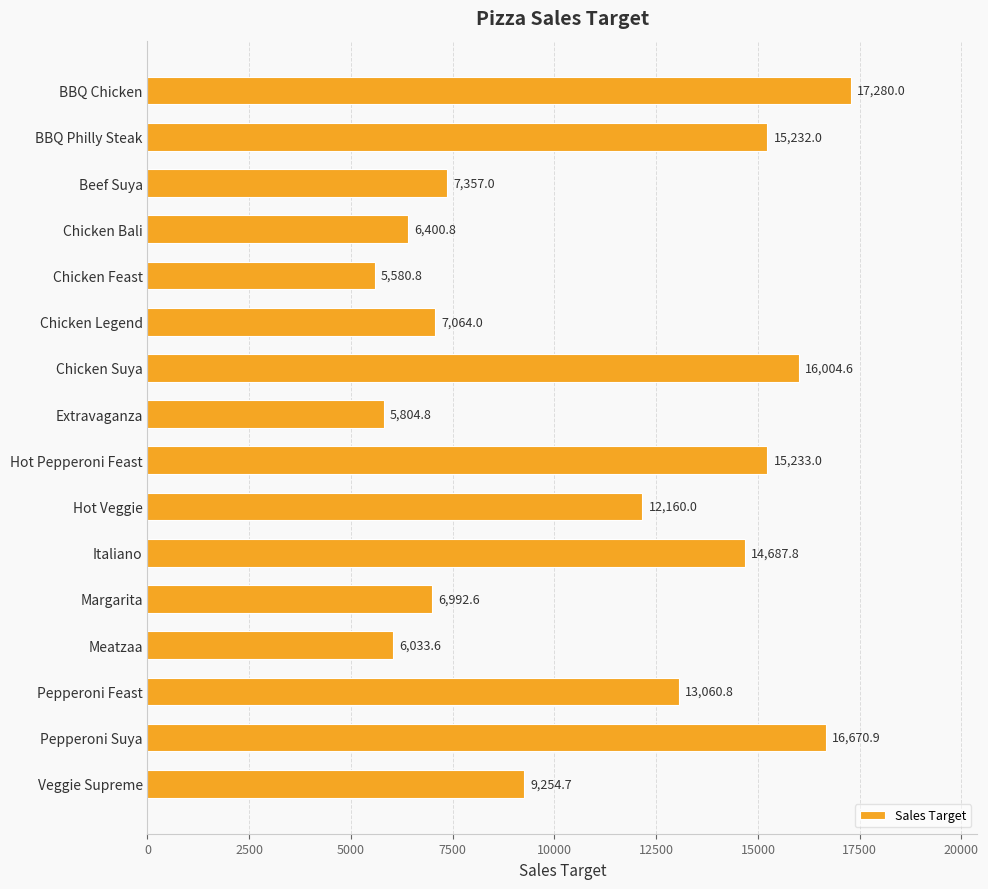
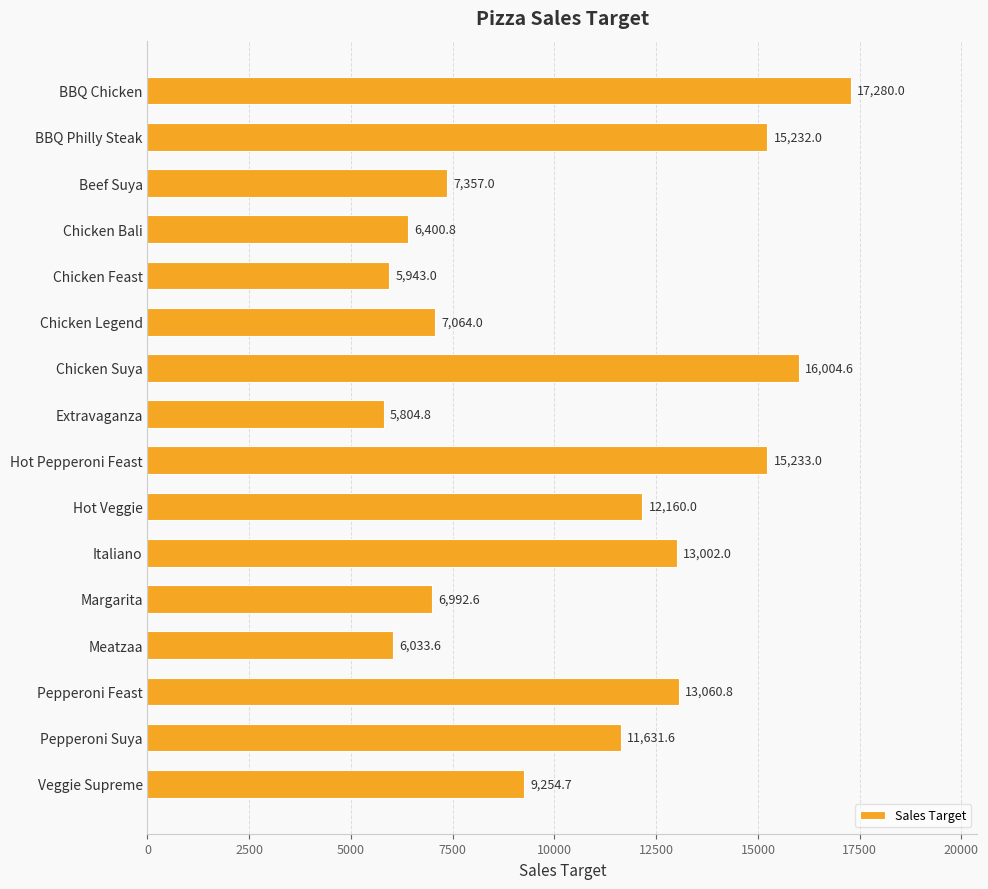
  {
    "BBQ Chicken": "17,280.0",
    "BBQ Philly Steak": "15,232.0",
    "Beef Suya": "7,357.0",
    "Chicken Bali": "6,400.8",
-   "Chicken Feast": "5,580.8",
+   "Chicken Feast": "5,943.0",
    "Chicken Legend": "7,064.0",
    "Chicken Suya": "16,004.6",
    "Extravaganza": "5,804.8",
    "Hot Pepperoni Feast": "15,233.0",
    "Hot Veggie": "12,160.0",
-   "Italiano": "14,687.8",
+   "Italiano": "13,002.0",
    "Margarita": "6,992.6",
    "Meatzaa": "6,033.6",
    "Pepperoni Feast": "13,060.8",
-   "Pepperoni Suya": "16,670.9",
+   "Pepperoni Suya": "11,631.6",
    "Veggie Supreme": "9,254.7"
  }
